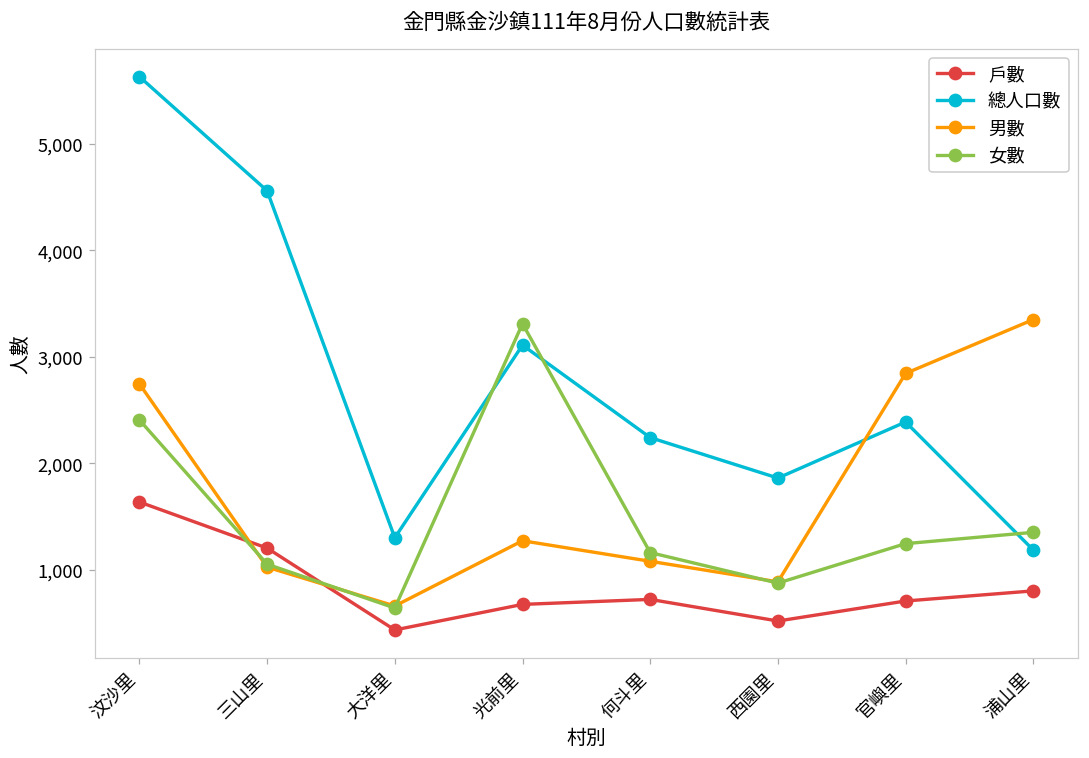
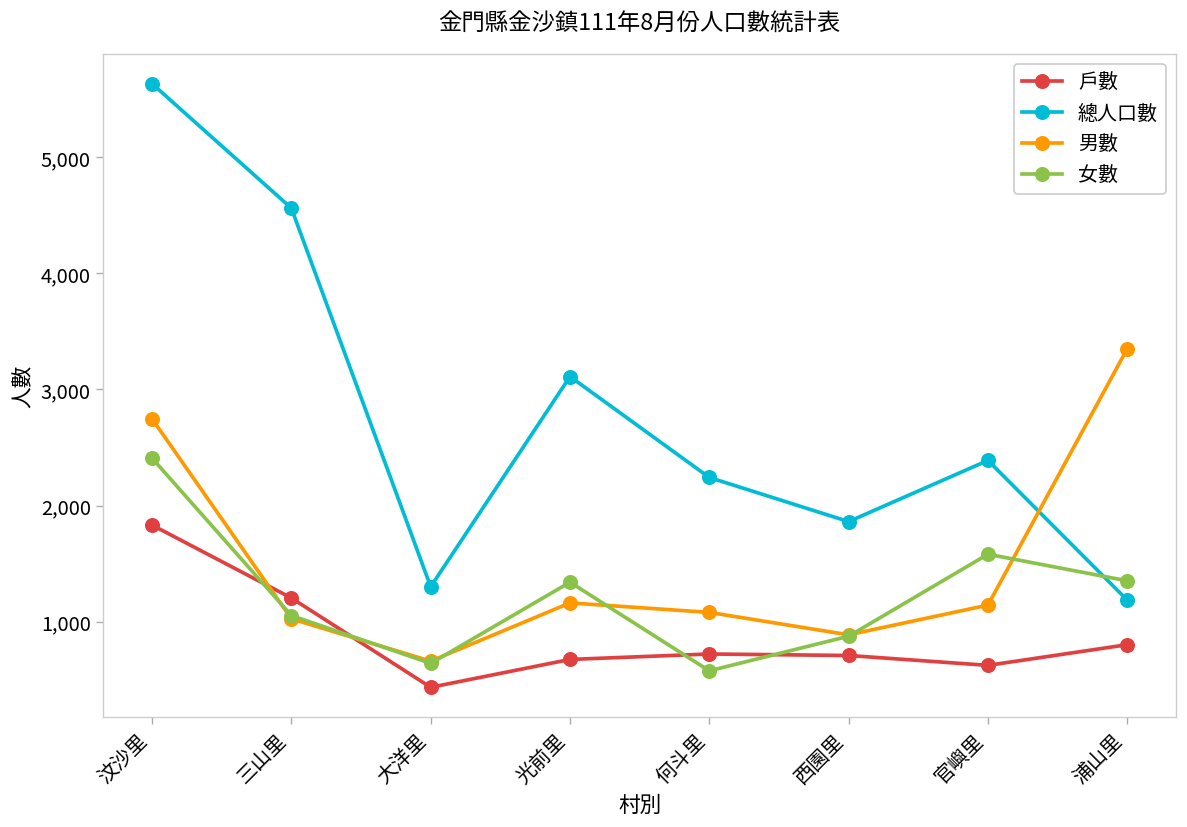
  {
    "戶數": {
-     "汶沙里": "1,600",
+     "汶沙里": "1,800",
      "三山里": "1,200",
      "大洋里": "400",
      "光前里": "700",
      "何斗里": "700",
-     "西園里": "500",
-     "官嶼里": "700",
+     "西園里": "700",
+     "官嶼里": "600",
      "浦山里": "800"
    },
    "總人口數": {
      "汶沙里": "5,600",
      "三山里": "4,600",
      "大洋里": "1,300",
      "光前里": "3,100",
      "何斗里": "2,200",
      "西園里": "1,900",
      "官嶼里": "2,400",
      "浦山里": "1,200"
    },
    "男數": {
      "汶沙里": "2,700",
      "三山里": "1,000",
-     "光前里": "1,300",
+     "光前里": "1,200",
      "何斗里": "1,100",
-     "官嶼里": "2,800",
+     "官嶼里": "1,100",
      "浦山里": "3,400"
    },
    "女數": {
      "汶沙里": "2,400",
      "三山里": "1,100",
-     "光前里": "3,300",
-     "何斗里": "1,200",
-     "官嶼里": "1,200",
+     "光前里": "1,300",
+     "何斗里": "600",
+     "官嶼里": "1,600",
      "浦山里": "1,400"
    }
  }
